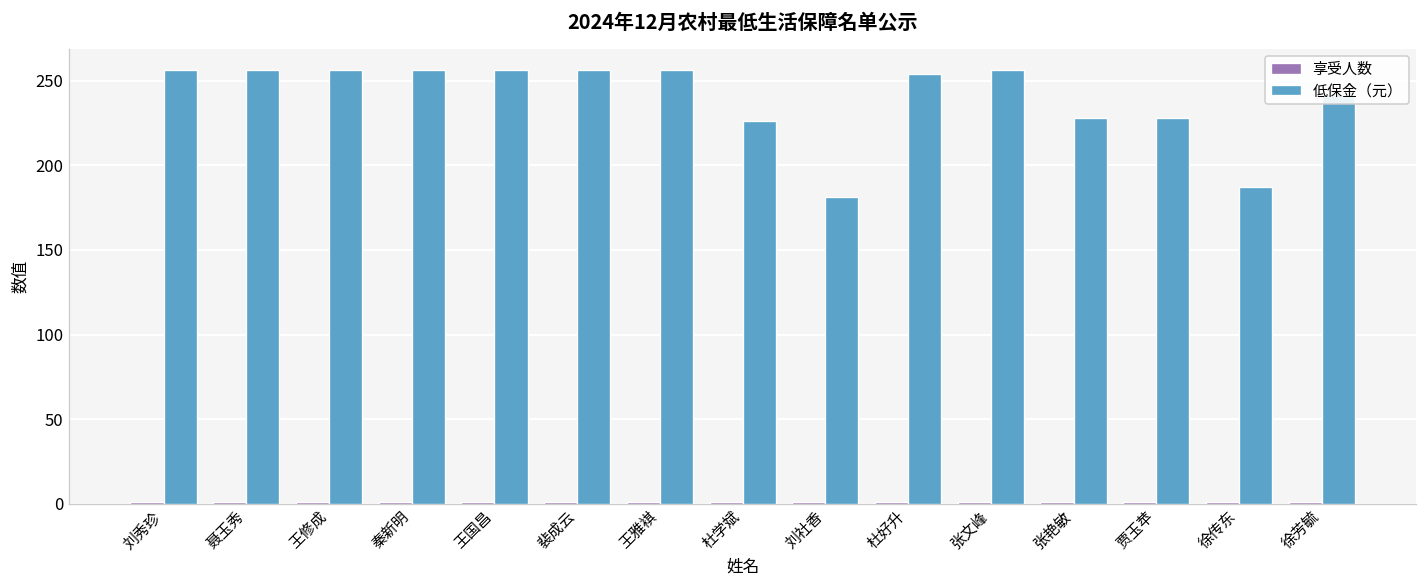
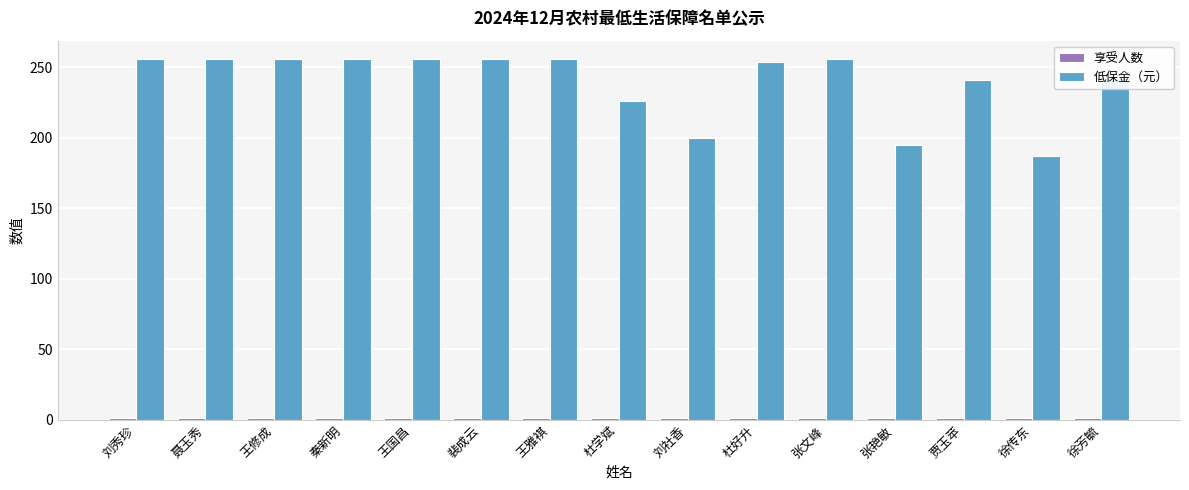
  {
    "低保金（元）": {
      "刘秀珍": 256,
      "聂玉秀": 256,
      "王修成": 256,
      "秦新明": 256,
      "王国昌": 256,
      "裴成云": 256,
      "王雅褀": 256,
      "杜学斌": 226,
-     "刘社香": 181,
+     "刘社香": 200,
      "杜好升": 254,
      "张文峰": 256,
-     "张艳敏": 228,
-     "贾玉苹": 228,
+     "张艳敏": 195,
+     "贾玉苹": 241,
      "徐传东": 187
    }
  }
